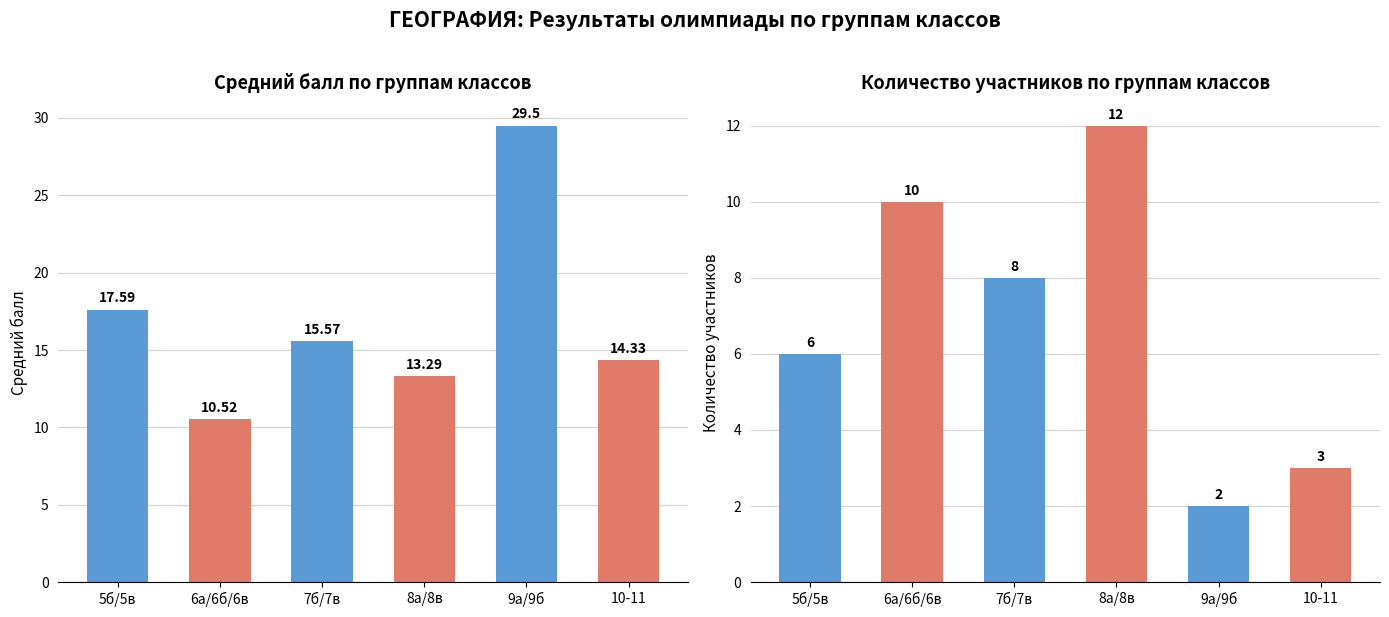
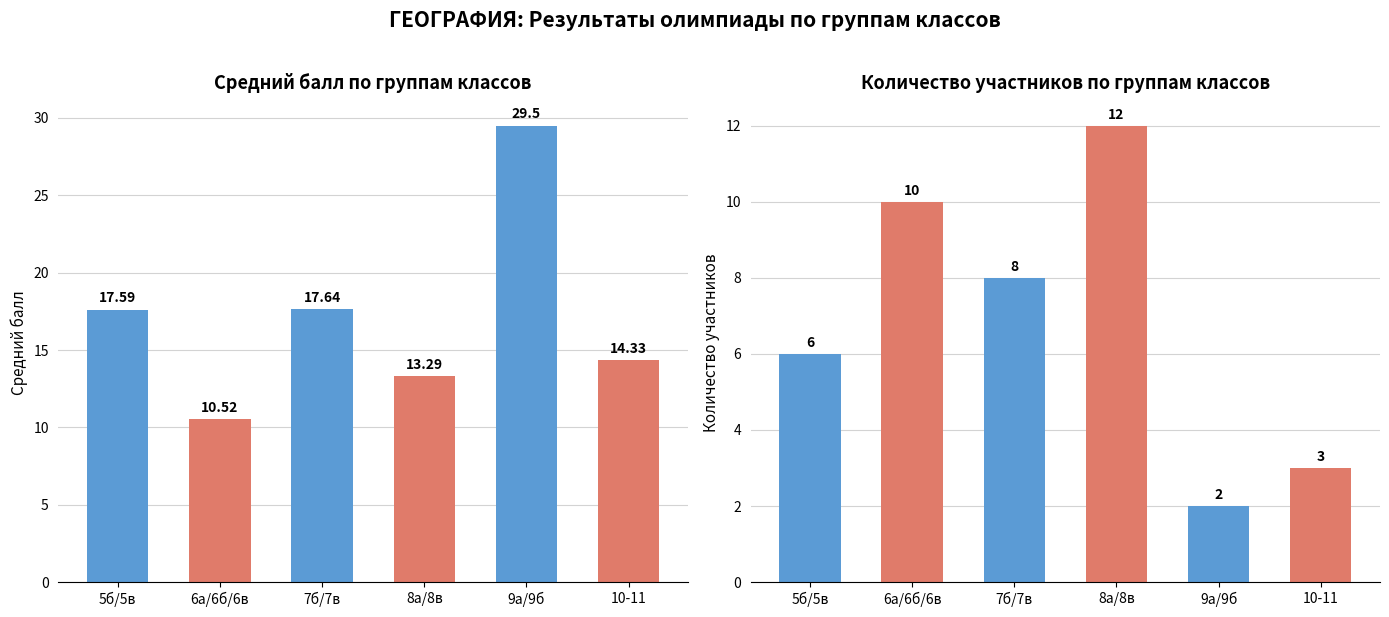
  {
    "Средний балл по группам классов": {
      "5б/5в": 17.59,
      "6а/6б/6в": 10.52,
-     "7б/7в": 15.57,
+     "7б/7в": 17.64,
      "8а/8в": 13.29,
      "9а/9б": 29.5,
      "10-11": 14.33
    },
    "Количество участников по группам классов": {
      "5б/5в": 6,
      "6а/6б/6в": 10,
      "7б/7в": 8,
      "8а/8в": 12,
      "9а/9б": 2,
      "10-11": 3
    }
  }
